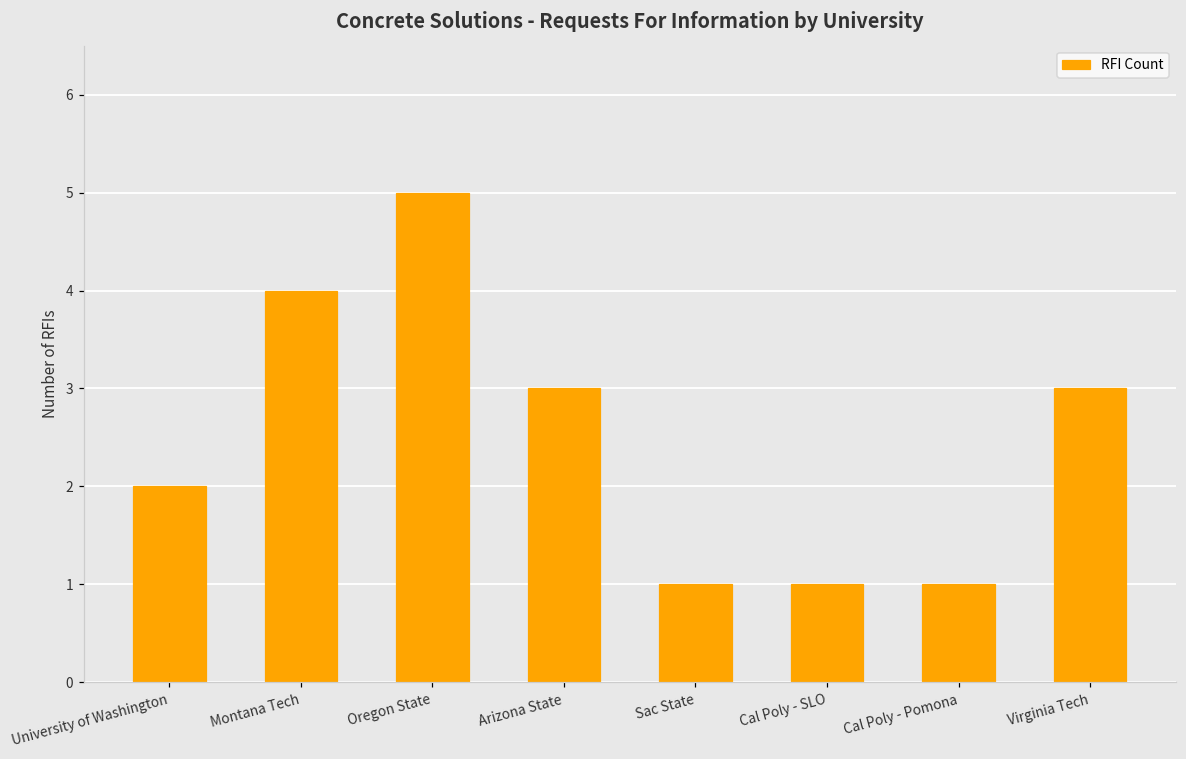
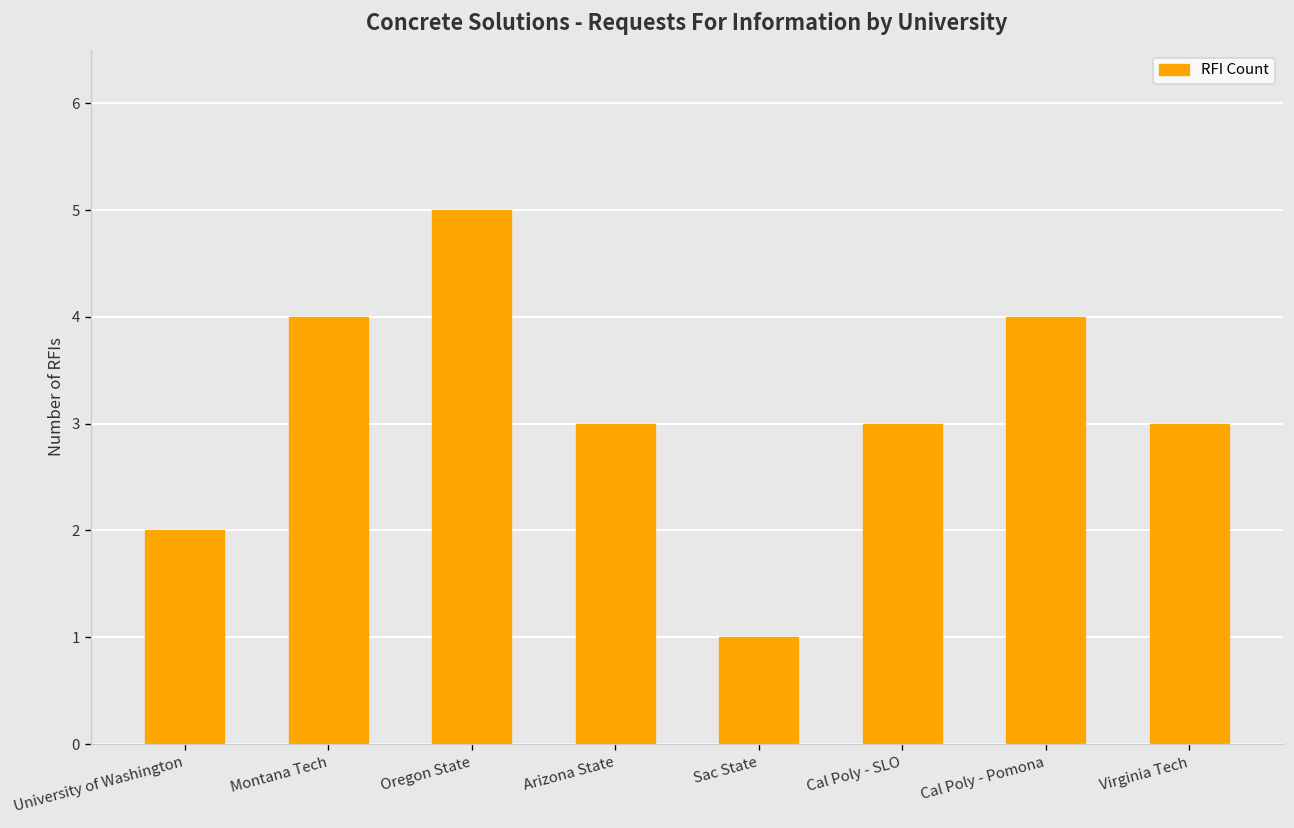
  {
    "University of Washington": 2,
    "Montana Tech": 4,
    "Oregon State": 5,
    "Arizona State": 3,
    "Sac State": 1,
-   "Cal Poly - SLO": 1,
-   "Cal Poly - Pomona": 1,
+   "Cal Poly - SLO": 3,
+   "Cal Poly - Pomona": 4,
    "Virginia Tech": 3
  }
